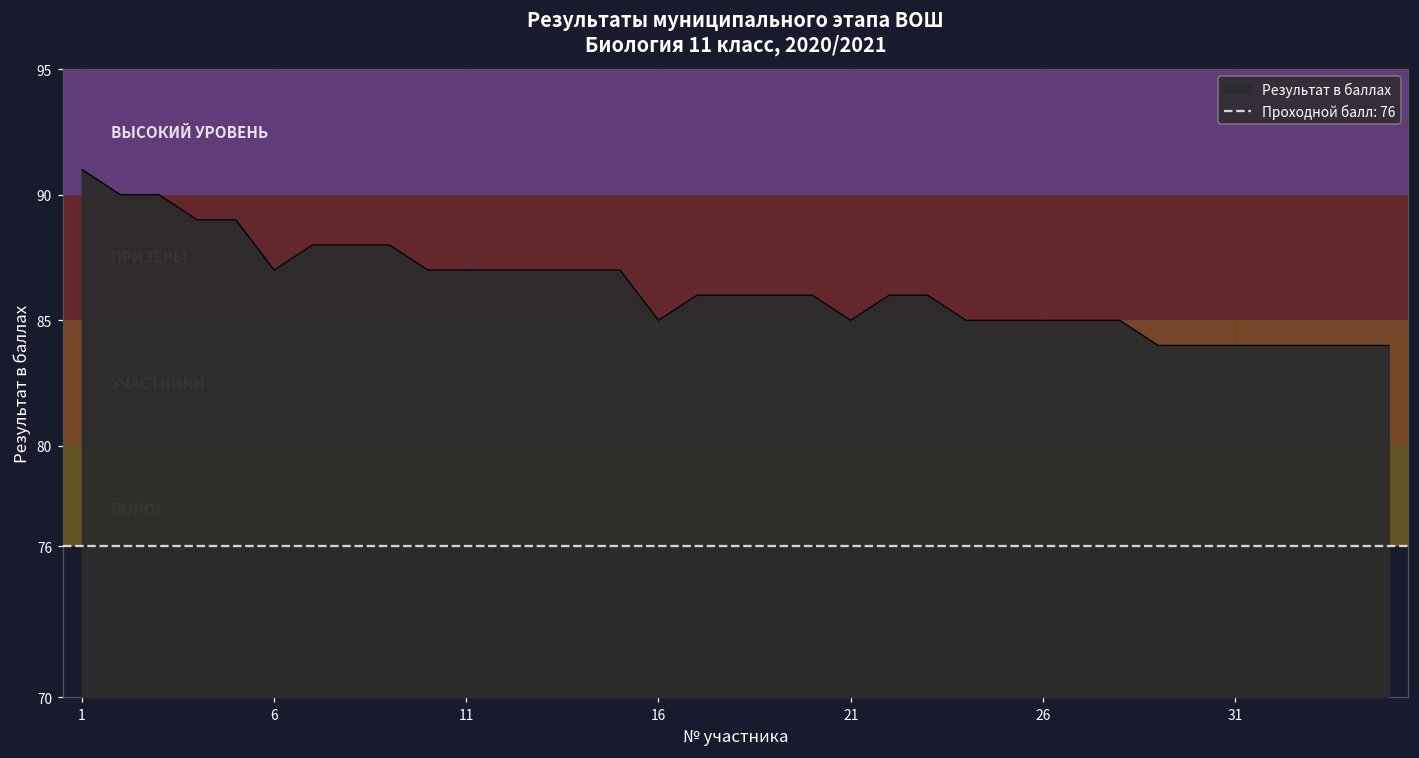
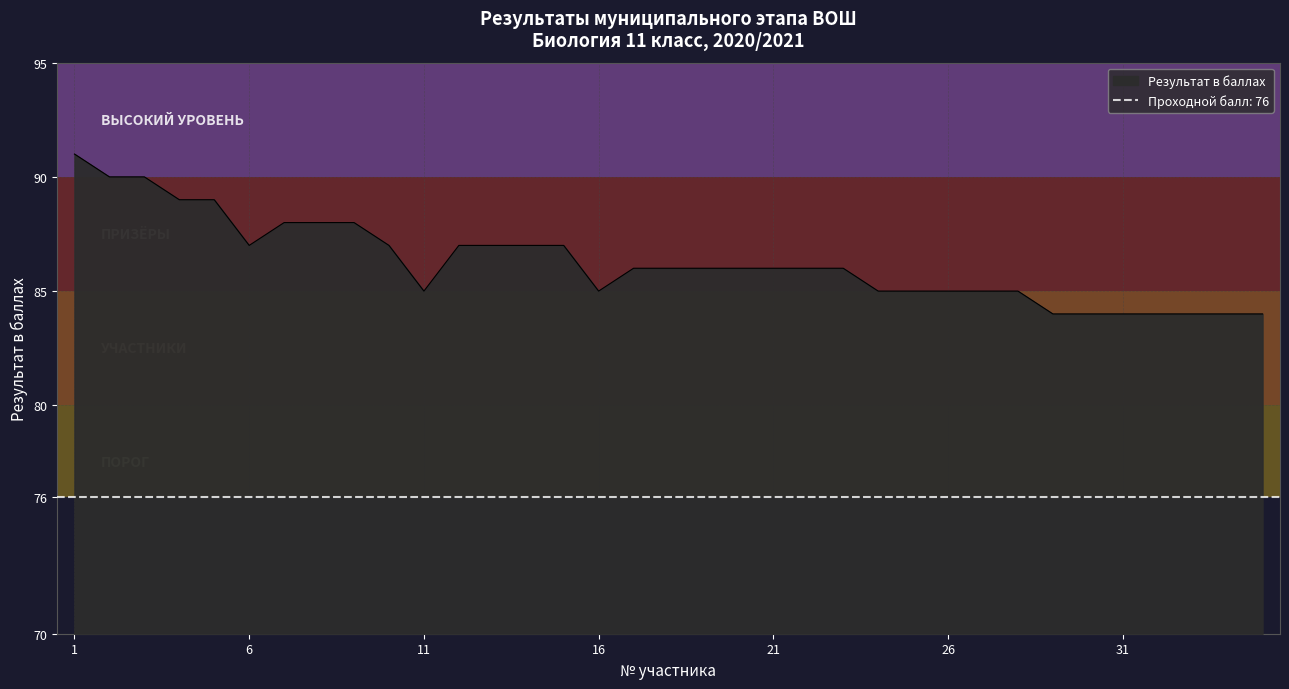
  {
    "1": 91,
    "6": 87,
-   "11": 87,
+   "11": 85,
    "16": 85,
-   "21": 85,
+   "21": 86,
    "26": 85,
    "31": 84
  }
